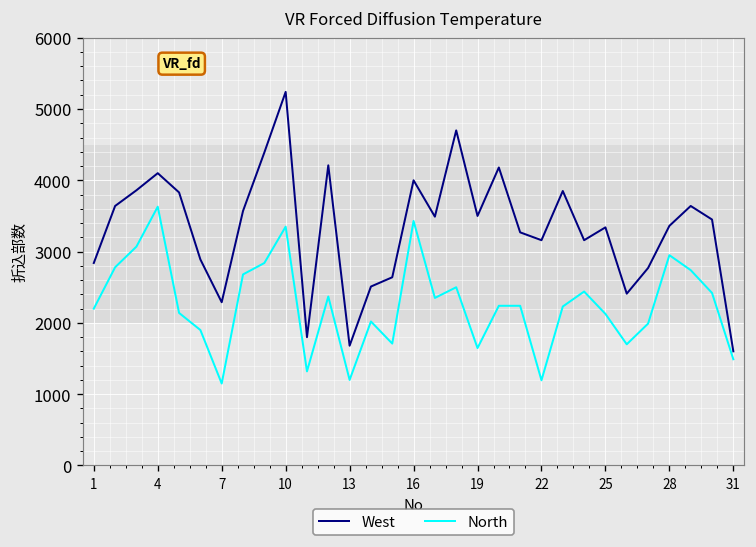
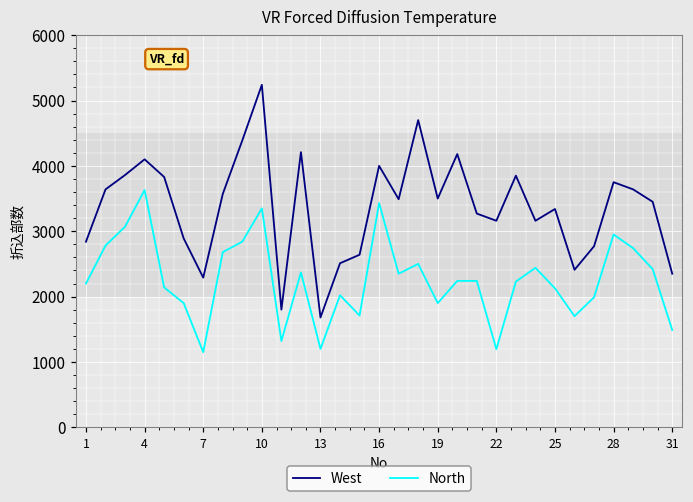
  {
    "West": {
      "1": 2800,
      "4": 4100,
      "7": 2300,
      "10": 5200,
      "13": 1700,
      "16": 4000,
      "19": 3500,
      "22": 3200,
      "25": 3300,
-     "28": 3400,
-     "31": 1600
+     "28": 3800,
+     "31": 2400
    },
    "North": {
      "1": 2200,
      "4": 3600,
      "7": 1200,
      "10": 3400,
      "13": 1200,
      "16": 3400,
-     "19": 1600,
+     "19": 1900,
      "22": 1200,
      "25": 2100,
      "28": 3000,
      "31": 1500
    }
  }
